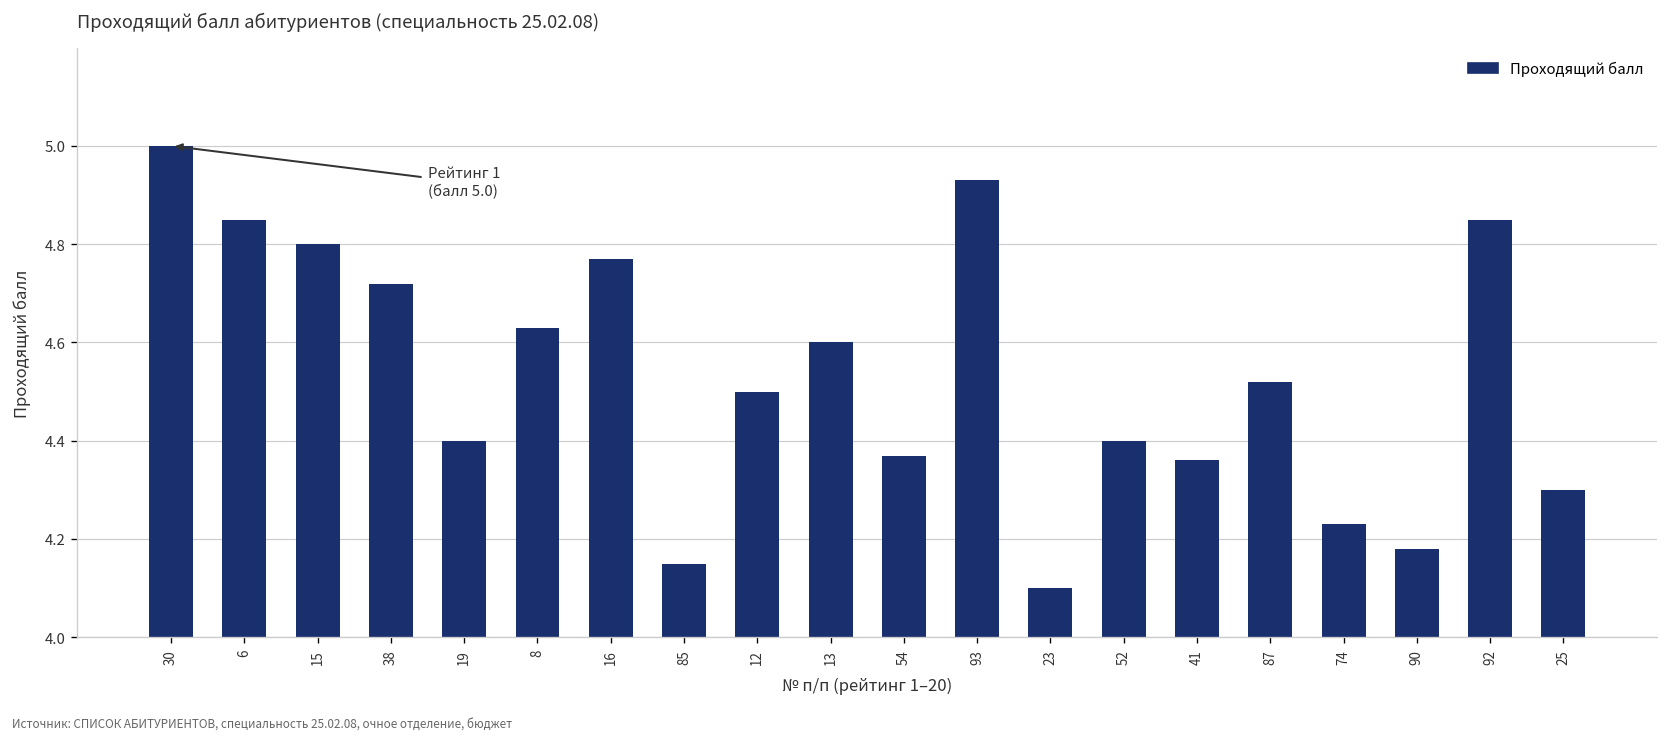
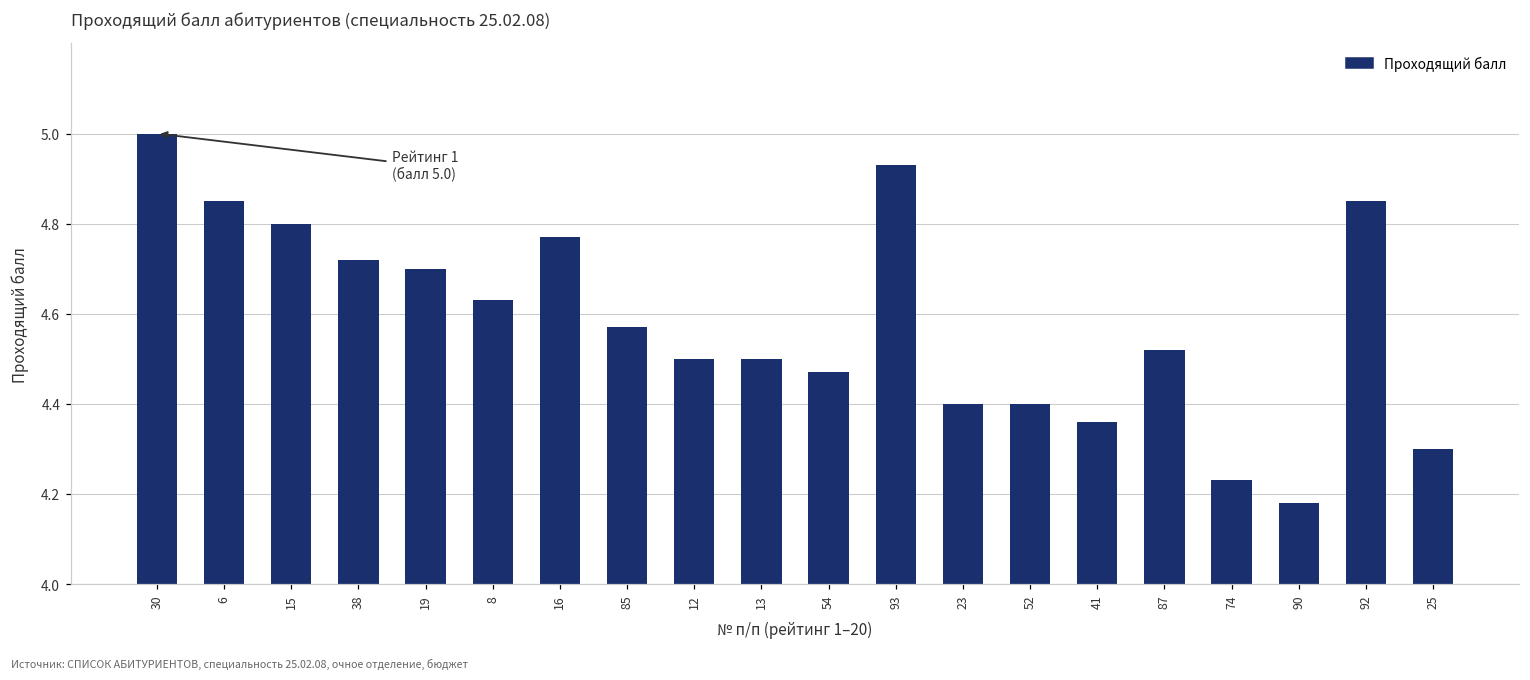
  {
    "6": 4.85,
    "15": 4.80,
    "38": 4.72,
-   "19": 4.4,
+   "19": 4.7,
    "8": 4.63,
    "16": 4.77,
-   "85": 4.15,
+   "85": 4.57,
    "12": 4.50,
-   "13": 4.6,
-   "54": 4.37,
+   "13": 4.5,
+   "54": 4.47,
    "93": 4.93,
-   "23": 4.1,
+   "23": 4.4,
    "52": 4.40,
    "41": 4.36,
    "87": 4.52,
    "74": 4.23,
    "90": 4.18,
    "92": 4.85,
    "25": 4.30
  }
